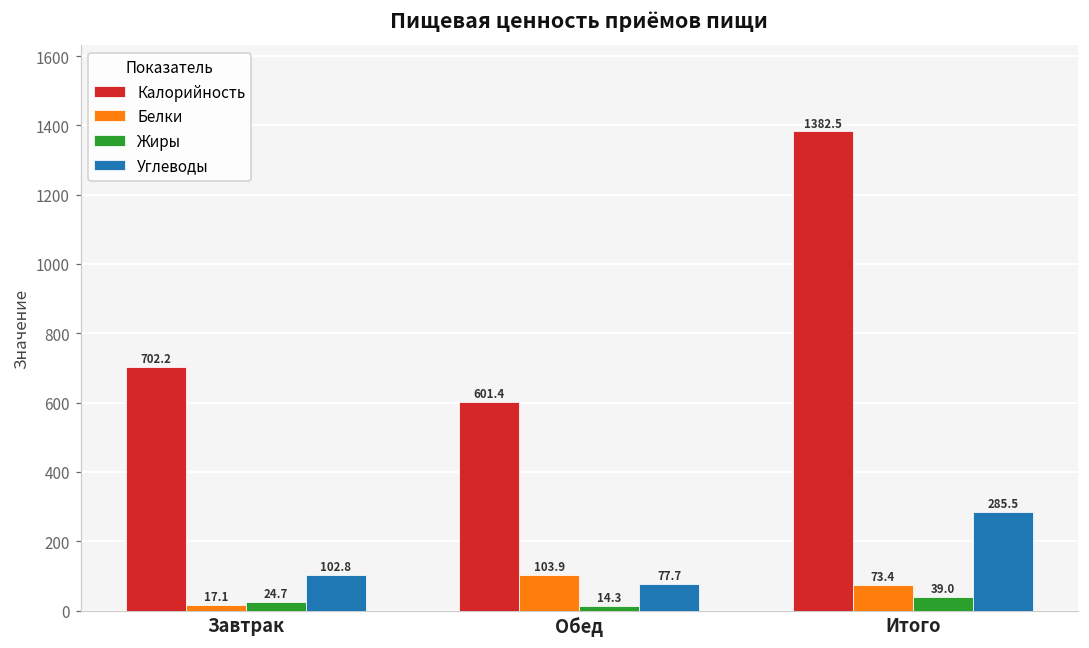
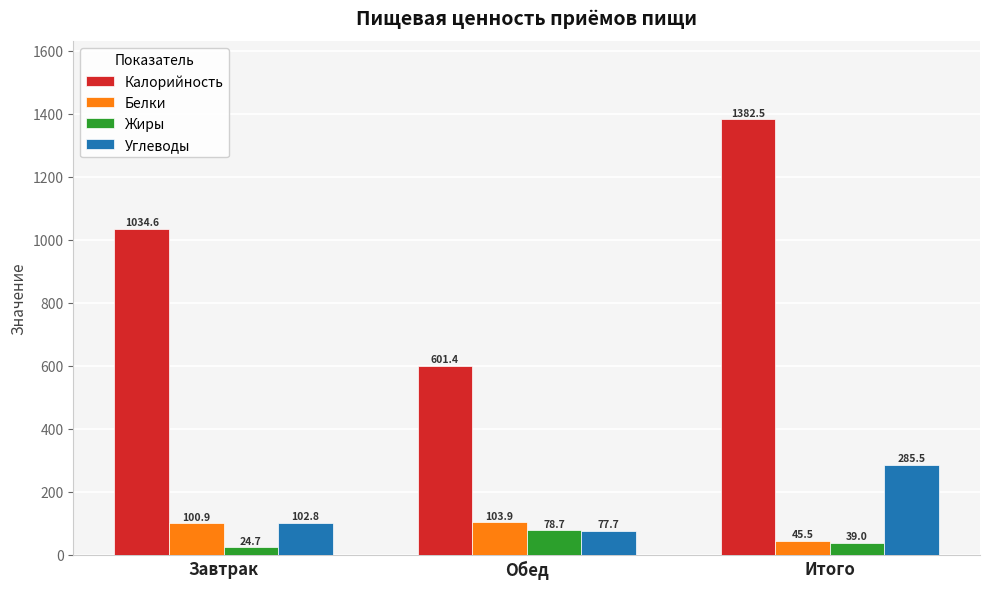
  {
    "Калорийность": {
-     "Завтрак": 702.2,
+     "Завтрак": 1034.6,
      "Обед": 601.4,
      "Итого": 1382.5
    },
    "Белки": {
-     "Завтрак": 17.1,
+     "Завтрак": 100.9,
      "Обед": 103.9,
-     "Итого": 73.4
+     "Итого": 45.5
    },
    "Жиры": {
      "Завтрак": 24.7,
-     "Обед": 14.3,
+     "Обед": 78.7,
      "Итого": 39.0
    },
    "Углеводы": {
      "Завтрак": 102.8,
      "Обед": 77.7,
      "Итого": 285.5
    }
  }
